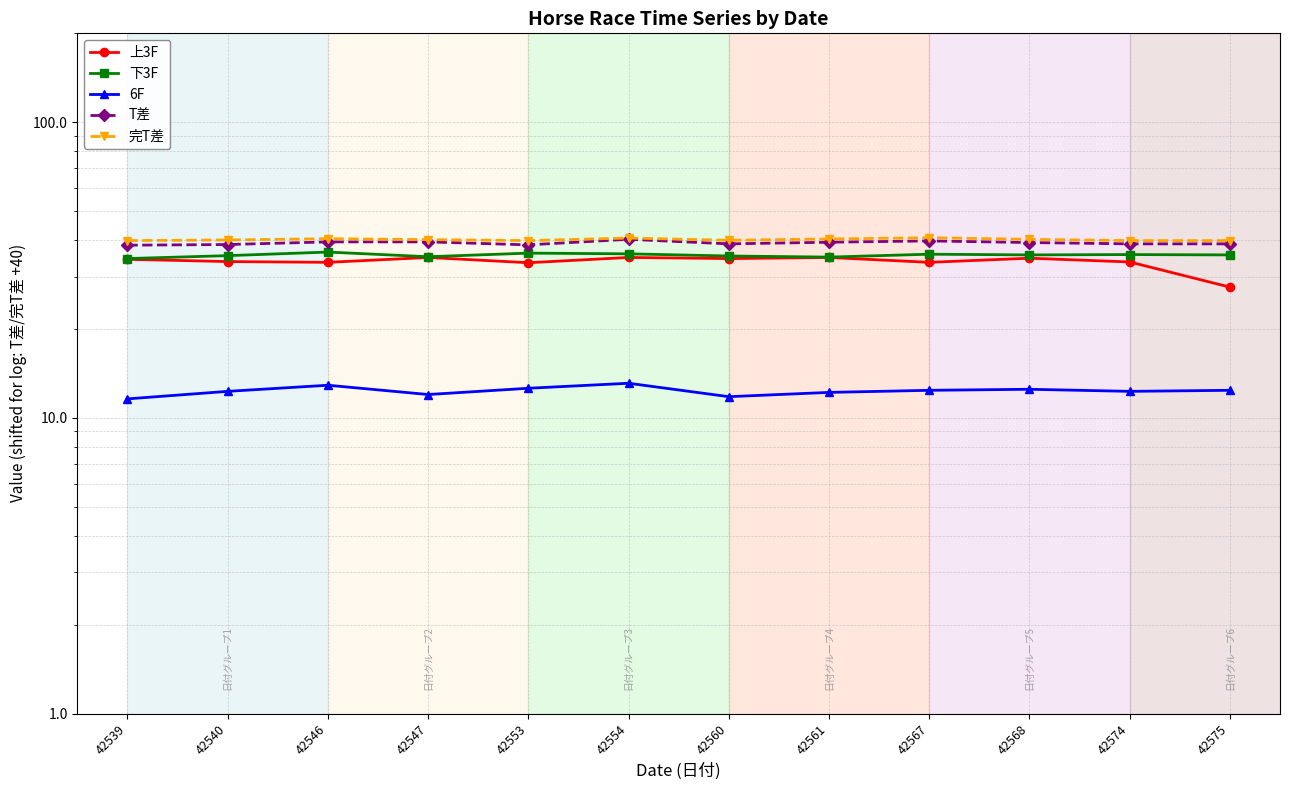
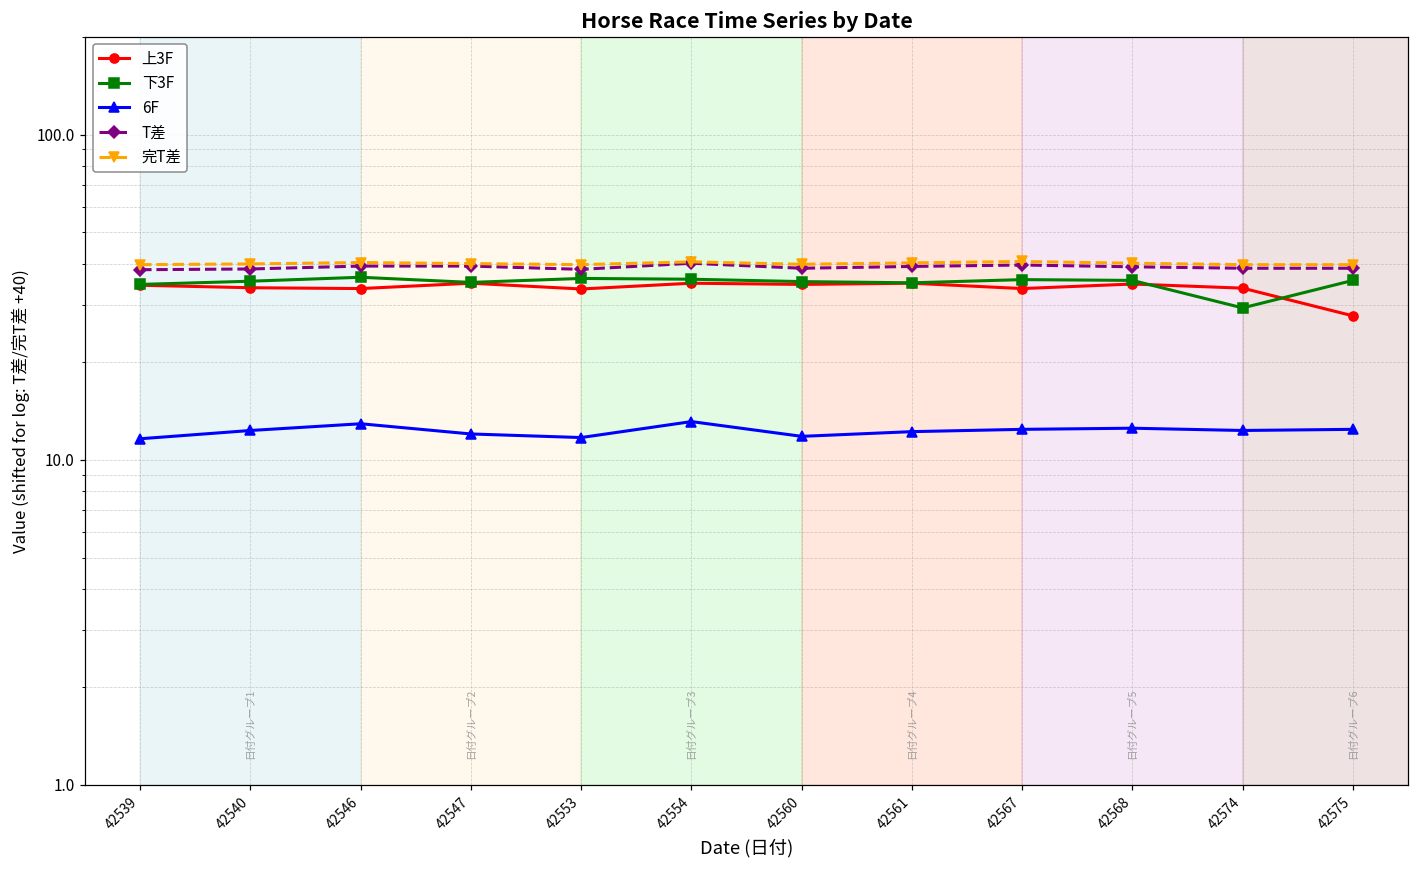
  {
    "上3F": {
      "42540": 34,
      "42546": 34,
      "42553": 34,
      "42554": 35,
      "42560": 35,
      "42567": 34,
      "42568": 35,
      "42574": 34,
      "42575": 28
    },
    "下3F": {
      "42540": 35,
      "42546": 36,
      "42553": 36,
      "42554": 36,
      "42560": 35,
      "42567": 36,
      "42568": 36,
-     "42574": 36,
+     "42574": 29,
      "42575": 36
    },
    "6F": {
      "42539": 11.6,
      "42540": 12.3,
      "42546": 13,
      "42547": 12.0,
-     "42553": 12.6,
+     "42553": 11.7,
      "42554": 13,
      "42560": 11.8,
      "42561": 12.2,
      "42567": 12.4,
      "42568": 12.5,
      "42574": 12.3,
      "42575": 12.4
    },
    "T差": {
      "42539": 38,
      "42540": 39,
      "42546": 39,
      "42553": 39,
      "42560": 39,
      "42561": 39,
      "42567": 40,
      "42568": 39,
      "42574": 39,
      "42575": 39
    },
    "完T差": {
      "42539": 40,
      "42540": 40,
      "42546": 40,
      "42553": 40,
      "42560": 40,
      "42561": 40,
      "42567": 41,
      "42568": 40,
      "42574": 40,
      "42575": 40
    }
  }
